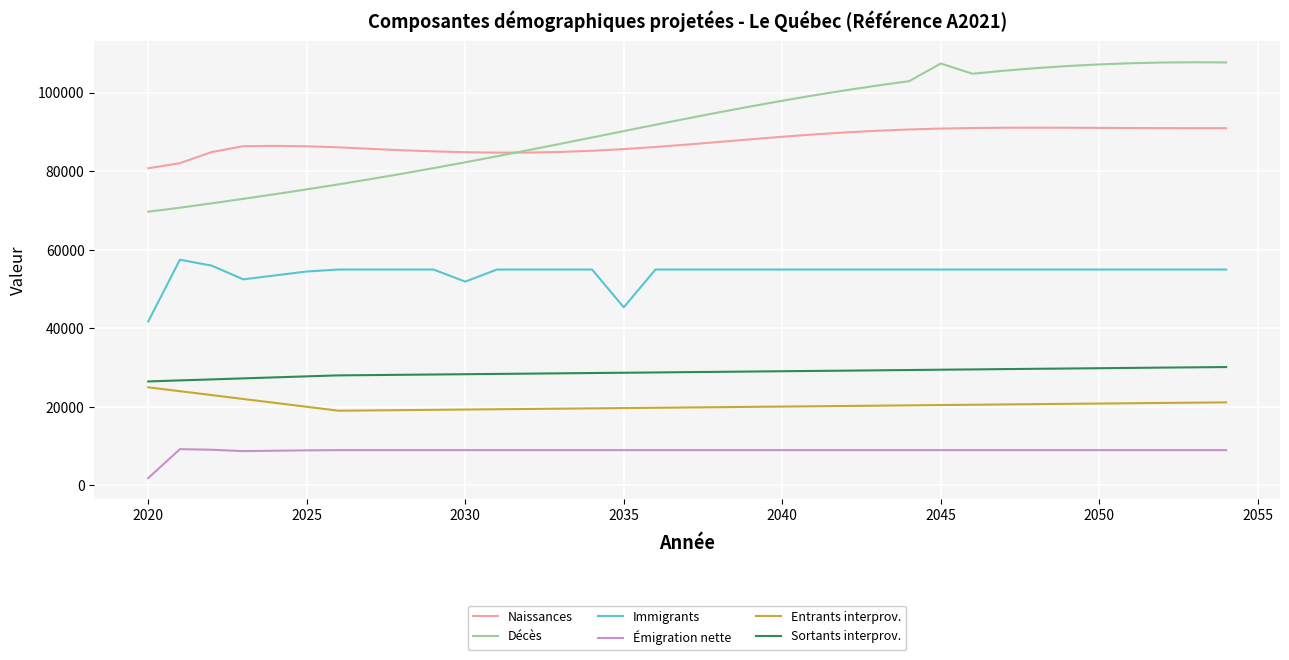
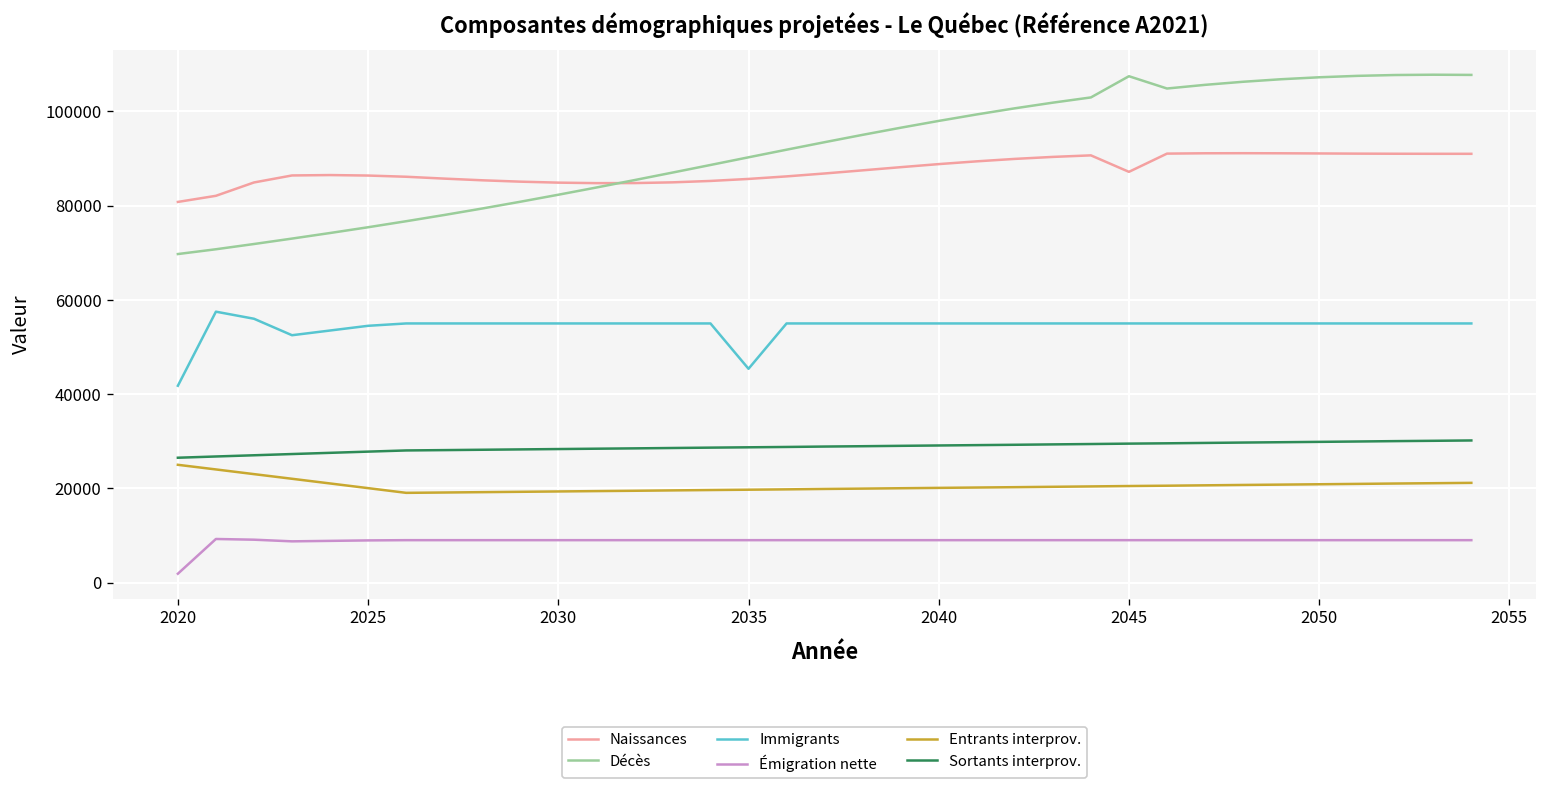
  {
    "Naissances": {
      "2020": 81000,
      "2025": 86000,
      "2030": 85000,
      "2035": 86000,
      "2040": 89000,
-     "2045": 91000,
+     "2045": 87000,
      "2050": 91000
    },
    "Décès": {
      "2020": 70000,
      "2025": 75000,
      "2030": 82000,
      "2035": 90000,
      "2040": 98000,
      "2045": 107000,
      "2050": 107000
    },
    "Immigrants": {
      "2020": 42000,
      "2025": 55000,
-     "2030": 52000,
+     "2030": 55000,
      "2035": 45000,
      "2040": 55000,
      "2045": 55000,
      "2050": 55000
    },
    "Émigration nette": {
      "2020": 2000,
      "2025": 9000,
      "2030": 9000,
      "2035": 9000,
      "2040": 9000,
      "2045": 9000,
      "2050": 9000
    },
    "Entrants interprov.": {
      "2020": 25000,
      "2025": 20000,
      "2030": 19000,
      "2035": 20000,
      "2040": 20000,
      "2045": 20000,
      "2050": 21000
    },
    "Sortants interprov.": {
      "2020": 26000,
      "2025": 28000,
      "2030": 28000,
      "2035": 29000,
      "2040": 29000,
      "2045": 29000,
      "2050": 30000
    }
  }
